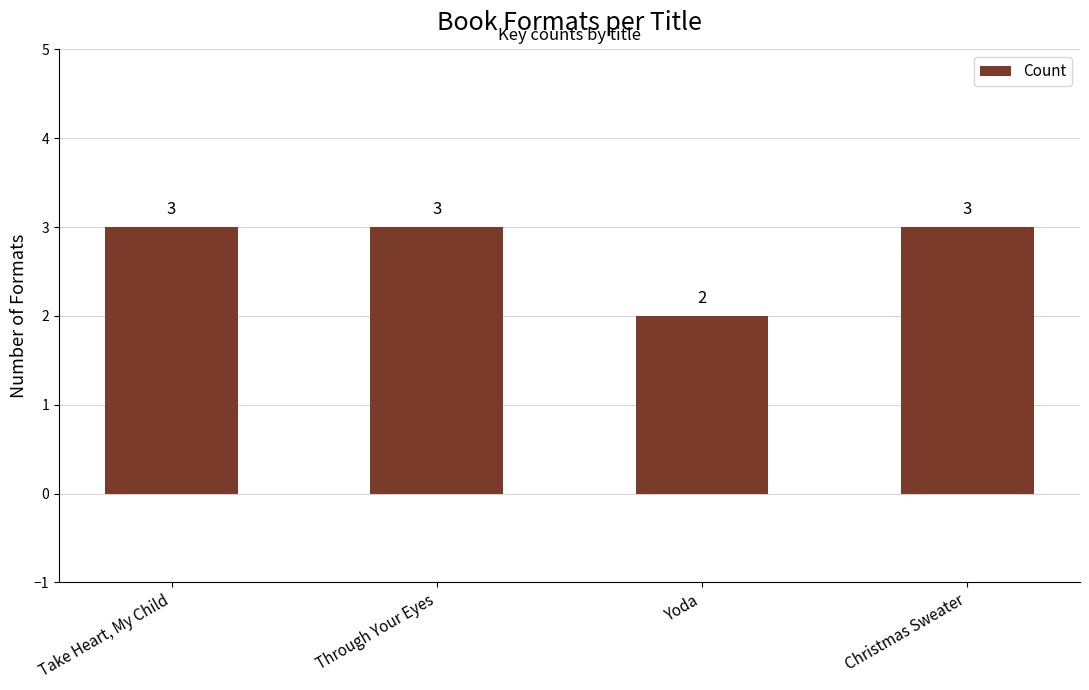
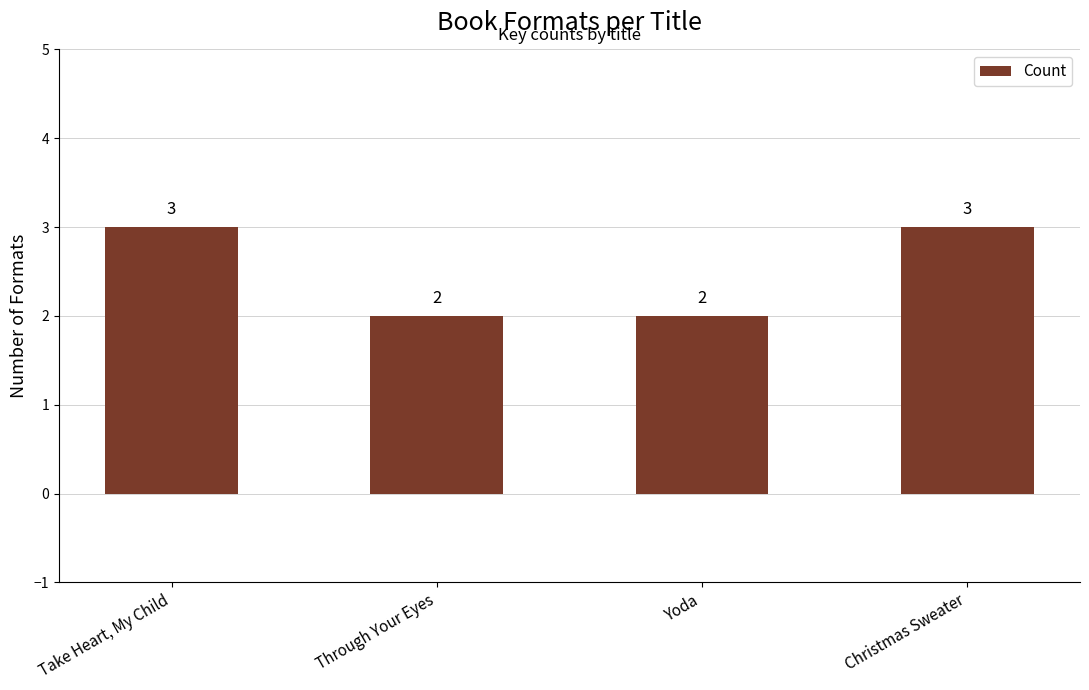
  {
    "Take Heart, My Child": 3,
-   "Through Your Eyes": 3,
+   "Through Your Eyes": 2,
    "Yoda": 2,
    "Christmas Sweater": 3
  }
